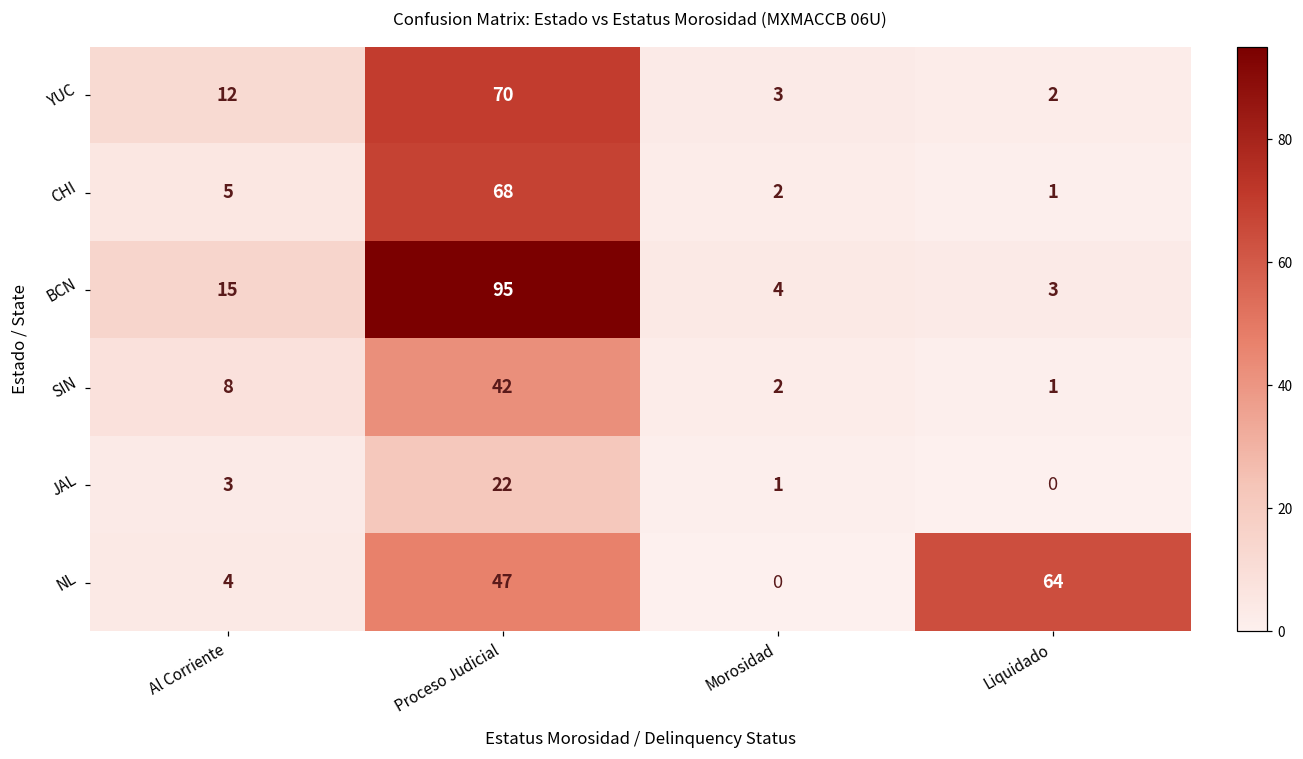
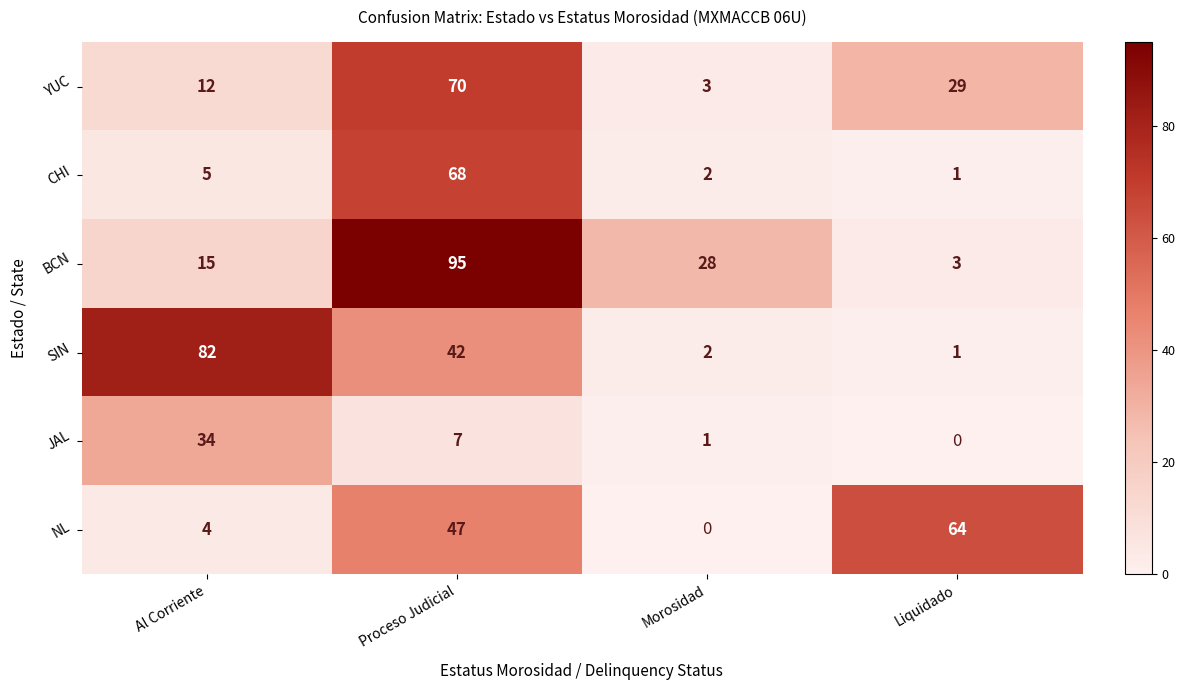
  {
    "YUC": {
      "Al Corriente": 12,
      "Proceso Judicial": 70,
      "Morosidad": 3,
-     "Liquidado": 2
+     "Liquidado": 29
    },
    "CHI": {
      "Al Corriente": 5,
      "Proceso Judicial": 68,
      "Morosidad": 2,
      "Liquidado": 1
    },
    "BCN": {
      "Al Corriente": 15,
      "Proceso Judicial": 95,
-     "Morosidad": 4,
+     "Morosidad": 28,
      "Liquidado": 3
    },
    "SIN": {
-     "Al Corriente": 8,
+     "Al Corriente": 82,
      "Proceso Judicial": 42,
      "Morosidad": 2,
      "Liquidado": 1
    },
    "JAL": {
-     "Al Corriente": 3,
-     "Proceso Judicial": 22,
+     "Al Corriente": 34,
+     "Proceso Judicial": 7,
      "Morosidad": 1,
      "Liquidado": 0
    },
    "NL": {
      "Al Corriente": 4,
      "Proceso Judicial": 47,
      "Morosidad": 0,
      "Liquidado": 64
    }
  }
